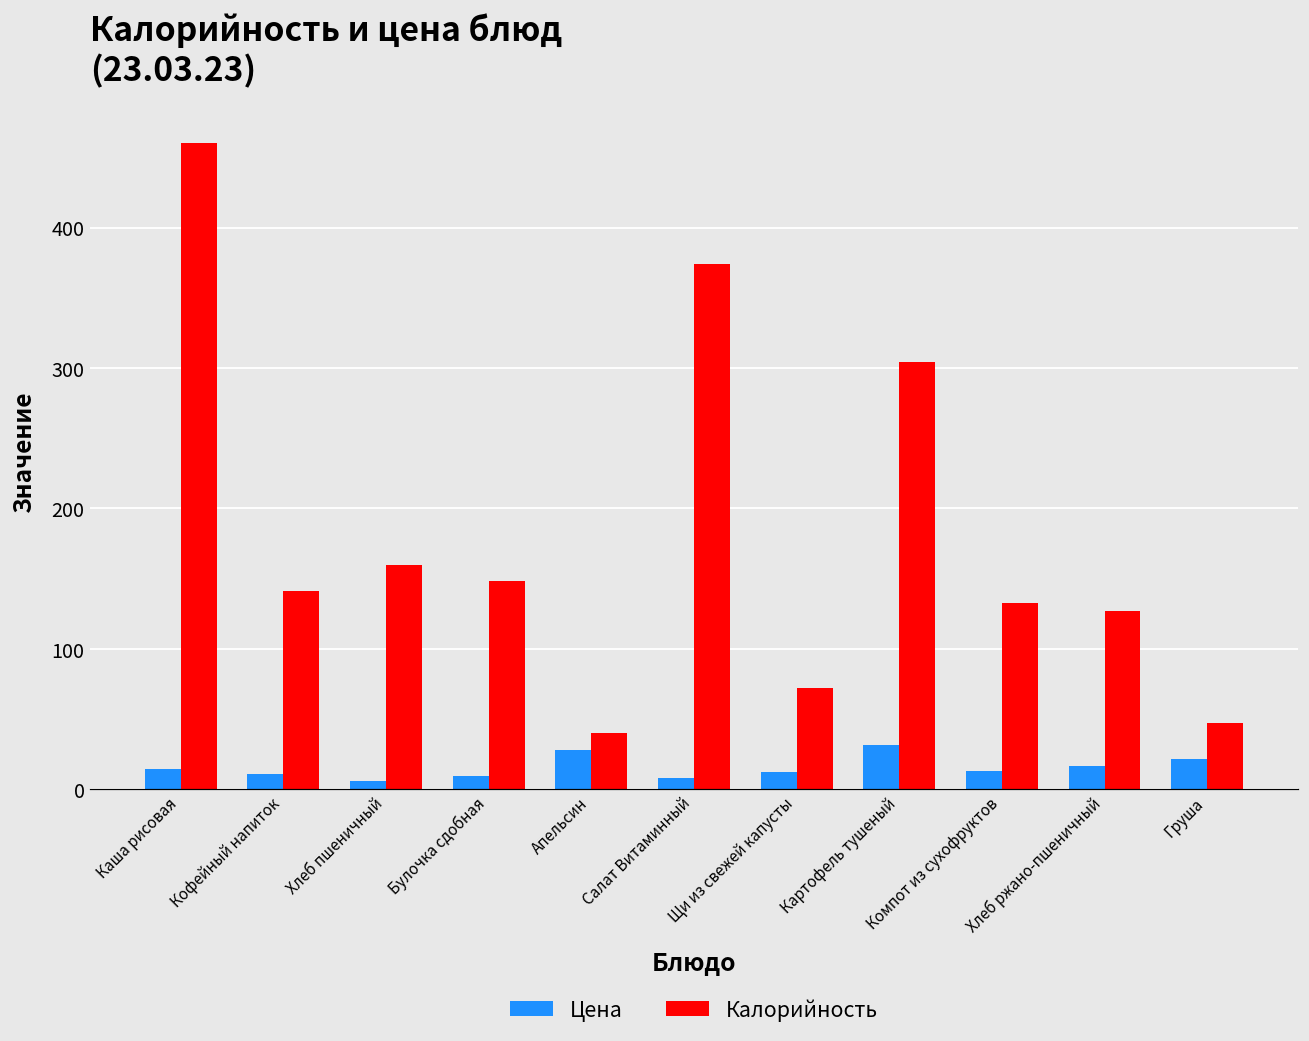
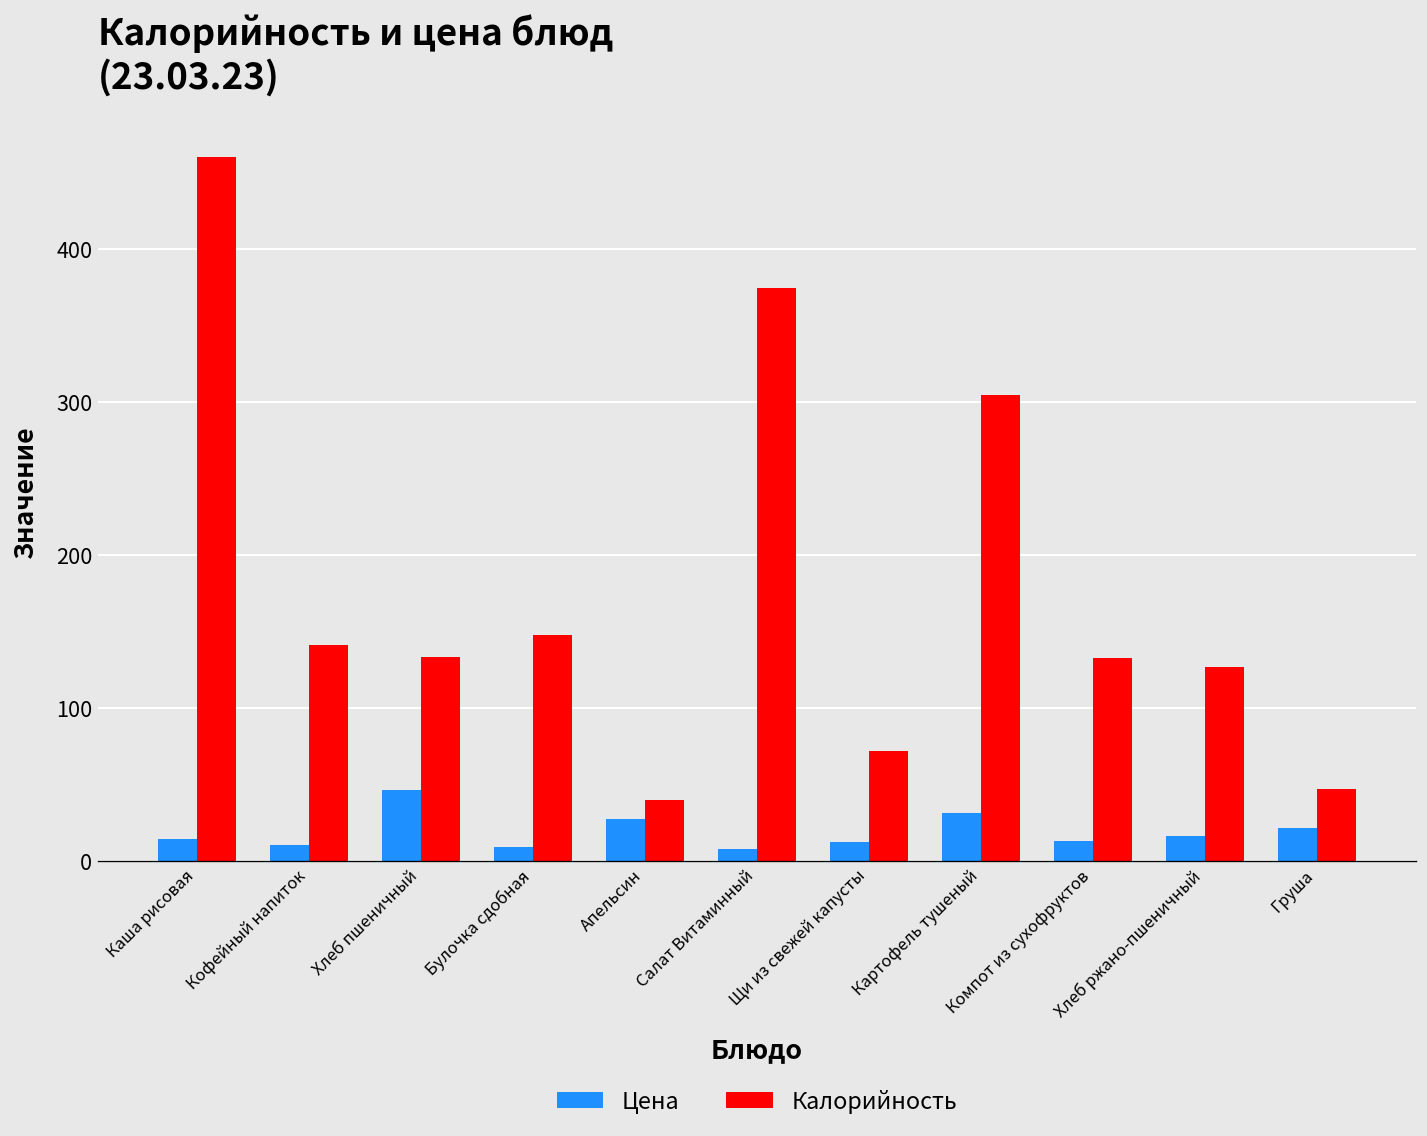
  {
    "Цена": {
      "Каша рисовая": 14,
      "Кофейный напиток": 11,
-     "Хлеб пшеничный": 6,
+     "Хлеб пшеничный": 47,
      "Булочка сдобная": 10,
      "Апельсин": 28,
      "Салат Витаминный": 8,
      "Щи из свежей капусты": 13,
      "Картофель тушеный": 32,
      "Компот из сухофруктов": 13,
      "Хлеб ржано-пшеничный": 16,
      "Груша": 22
    },
    "Калорийность": {
      "Каша рисовая": 460,
      "Кофейный напиток": 141,
-     "Хлеб пшеничный": 160,
+     "Хлеб пшеничный": 133,
      "Булочка сдобная": 148,
      "Апельсин": 40,
      "Салат Витаминный": 374,
      "Щи из свежей капусты": 72,
      "Картофель тушеный": 305,
      "Компот из сухофруктов": 133,
      "Хлеб ржано-пшеничный": 127,
      "Груша": 47
    }
  }
